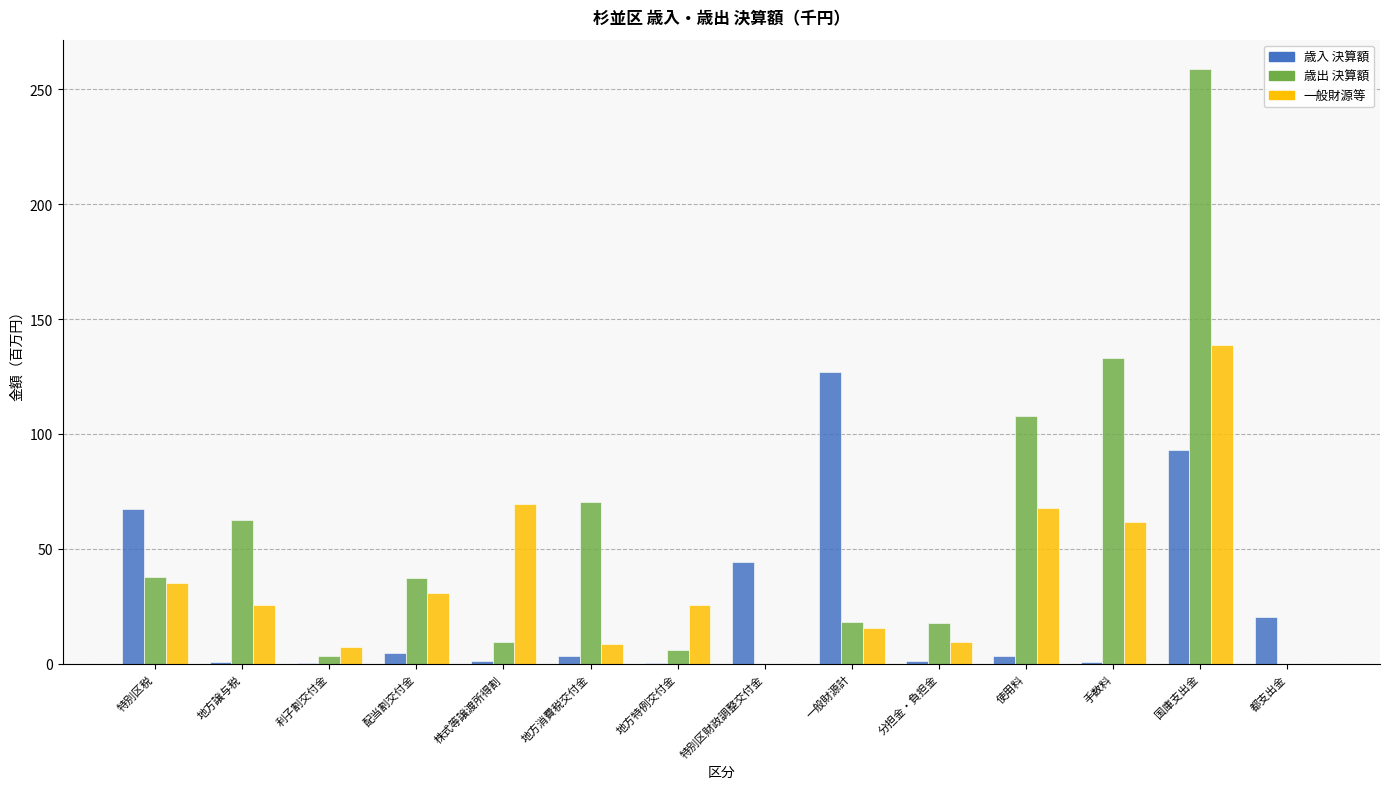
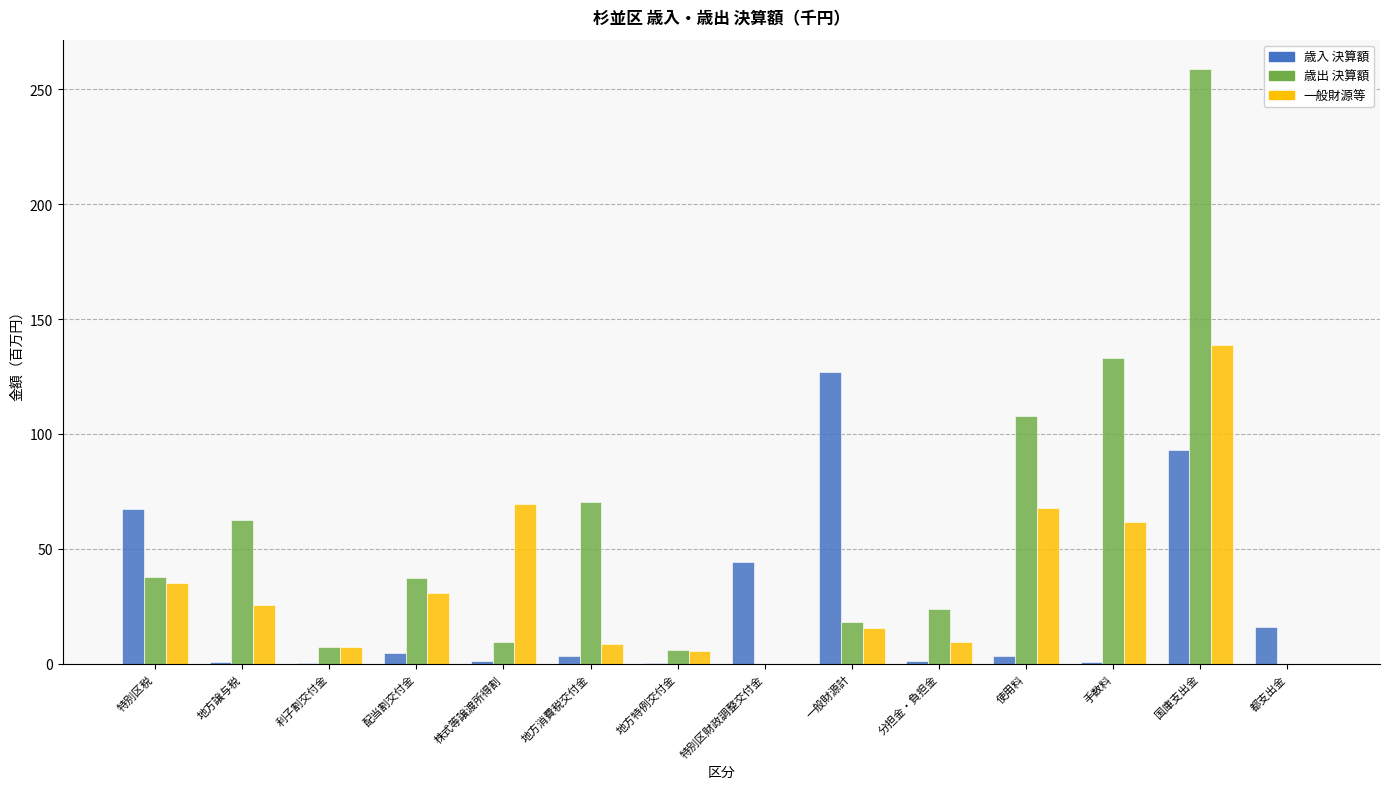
  {
    "歳入 決算額": {
      "特別区税": 68,
      "配当割交付金": 5,
      "株式等譲渡所得割": 1,
      "地方消費税交付金": 3,
      "特別区財政調整交付金": 44,
      "一般財源計": 127,
      "分担金・負担金": 1,
      "使用料": 3,
      "国庫支出金": 93,
-     "都支出金": 21
+     "都支出金": 16
    },
    "歳出 決算額": {
      "特別区税": 38,
      "地方譲与税": 63,
-     "利子割交付金": 3,
+     "利子割交付金": 7,
      "配当割交付金": 37,
      "株式等譲渡所得割": 9,
      "地方消費税交付金": 70,
      "地方特例交付金": 6,
      "一般財源計": 18,
-     "分担金・負担金": 18,
+     "分担金・負担金": 24,
      "使用料": 108,
      "手数料": 133,
      "国庫支出金": 259,
      "都支出金": 0
    },
    "一般財源等": {
      "特別区税": 35,
      "地方譲与税": 25,
      "利子割交付金": 7,
      "配当割交付金": 31,
      "株式等譲渡所得割": 70,
      "地方消費税交付金": 9,
-     "地方特例交付金": 25,
+     "地方特例交付金": 6,
      "一般財源計": 15,
      "分担金・負担金": 9,
      "使用料": 68,
      "手数料": 62,
      "国庫支出金": 139,
      "都支出金": 0
    }
  }
